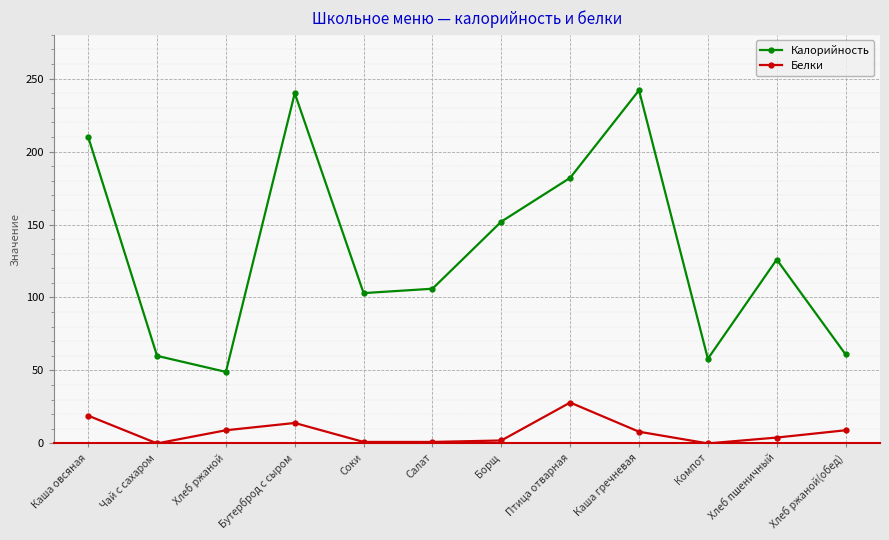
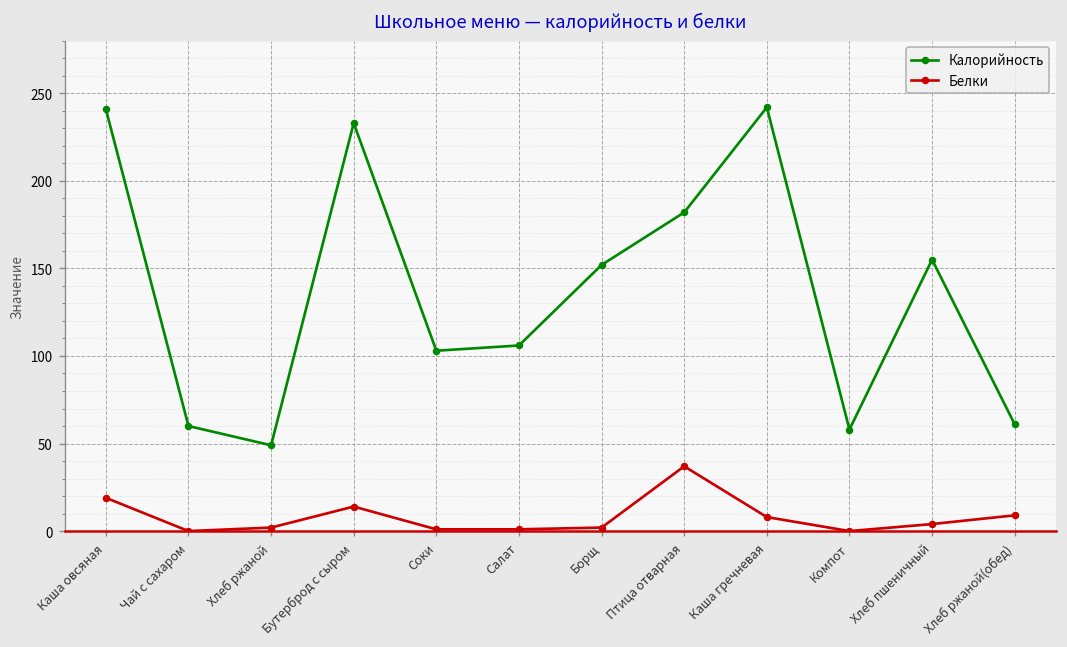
  {
    "Калорийность": {
-     "Каша овсяная": 210,
+     "Каша овсяная": 241,
      "Чай с сахаром": 60,
      "Хлеб ржаной": 49,
-     "Бутерброд с сыром": 240,
+     "Бутерброд с сыром": 233,
      "Соки": 103,
      "Салат": 106,
      "Борщ": 152,
      "Птица отварная": 182,
      "Каша гречневая": 242,
      "Компот": 58,
-     "Хлеб пшеничный": 126,
+     "Хлеб пшеничный": 155,
      "Хлеб ржаной(обед)": 61
    },
    "Белки": {
      "Каша овсяная": 19,
      "Чай с сахаром": 0,
-     "Хлеб ржаной": 9,
+     "Хлеб ржаной": 2,
      "Бутерброд с сыром": 14,
      "Соки": 1,
      "Салат": 1,
      "Борщ": 2,
-     "Птица отварная": 28,
+     "Птица отварная": 37,
      "Каша гречневая": 8,
      "Компот": 0,
      "Хлеб пшеничный": 4,
      "Хлеб ржаной(обед)": 9
    }
  }
